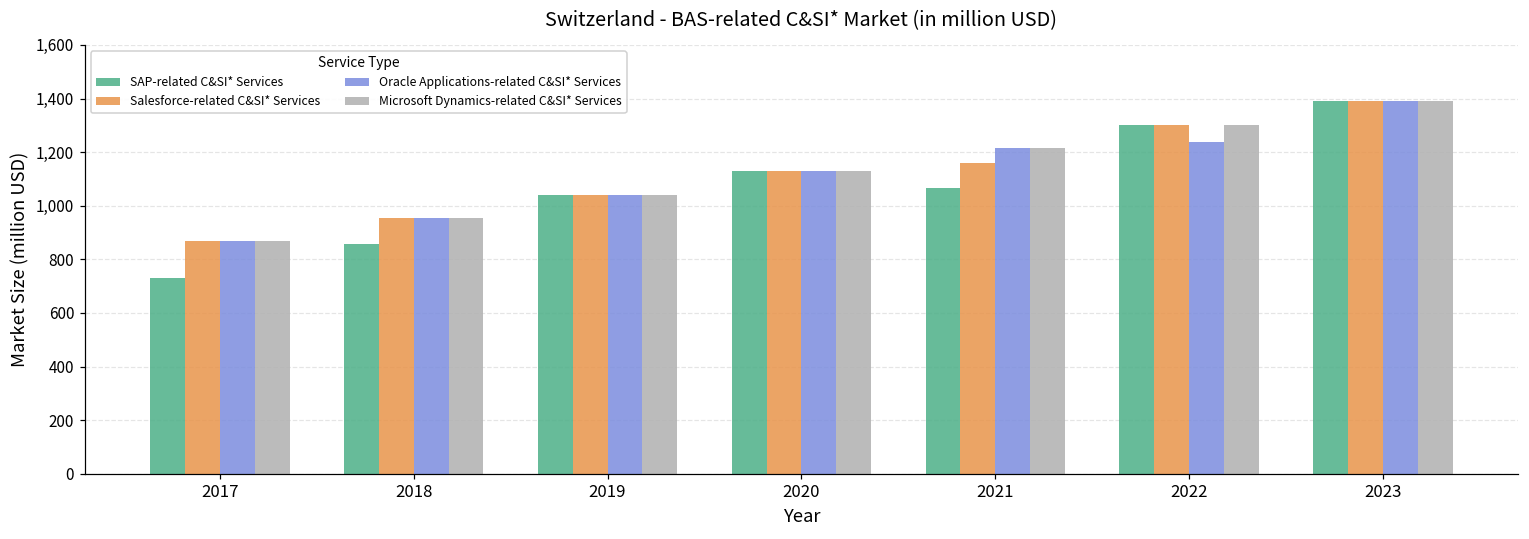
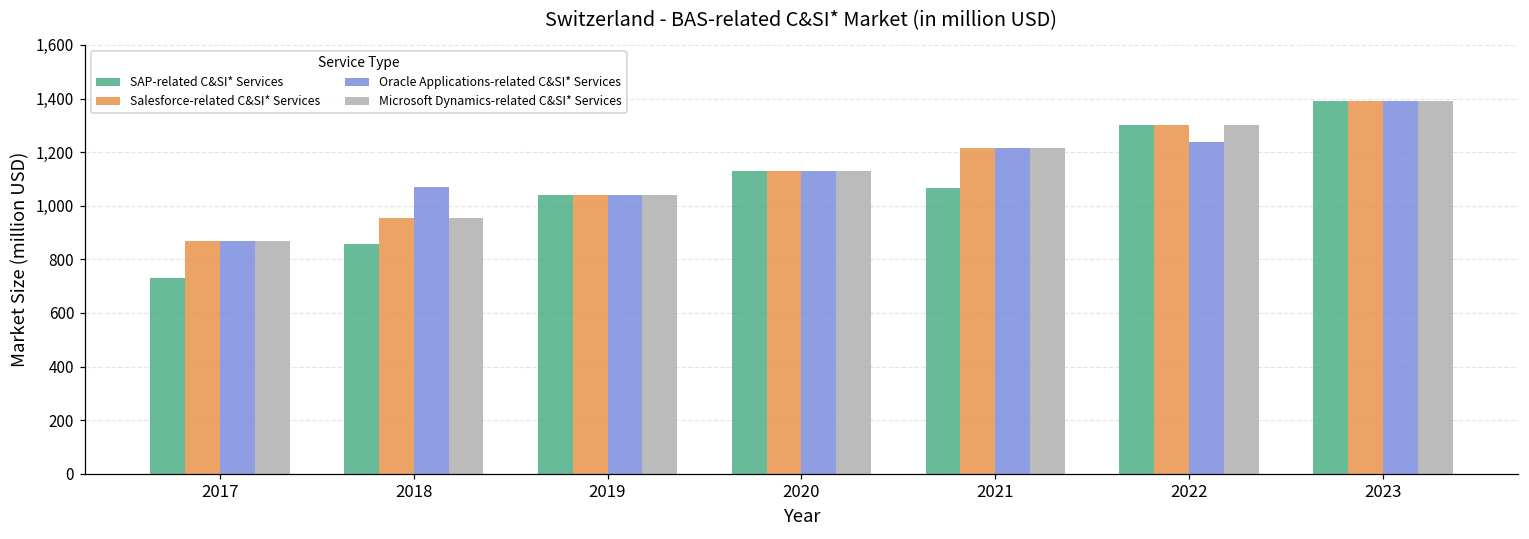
  {
    "SAP-related C&SI* Services": {
      "2017": "730",
      "2018": "860",
      "2019": "1,040",
      "2020": "1,130",
      "2021": "1,070",
      "2022": "1,300",
      "2023": "1,390"
    },
    "Salesforce-related C&SI* Services": {
      "2017": "870",
      "2018": "960",
      "2019": "1,040",
      "2020": "1,130",
-     "2021": "1,160",
+     "2021": "1,220",
      "2022": "1,300",
      "2023": "1,390"
    },
    "Oracle Applications-related C&SI* Services": {
      "2017": "870",
-     "2018": "960",
+     "2018": "1,070",
      "2019": "1,040",
      "2020": "1,130",
      "2021": "1,220",
      "2022": "1,240",
      "2023": "1,390"
    },
    "Microsoft Dynamics-related C&SI* Services": {
      "2017": "870",
      "2018": "960",
      "2019": "1,040",
      "2020": "1,130",
      "2021": "1,220",
      "2022": "1,300",
      "2023": "1,390"
    }
  }
